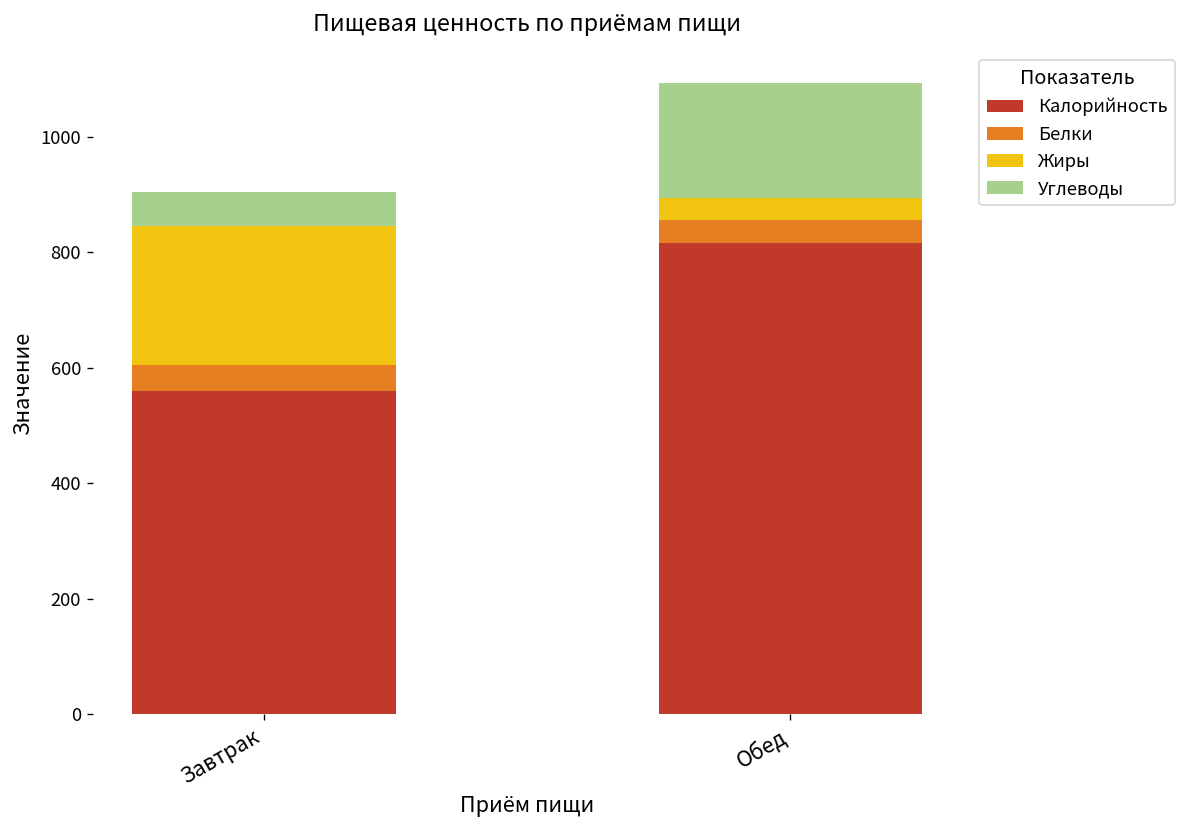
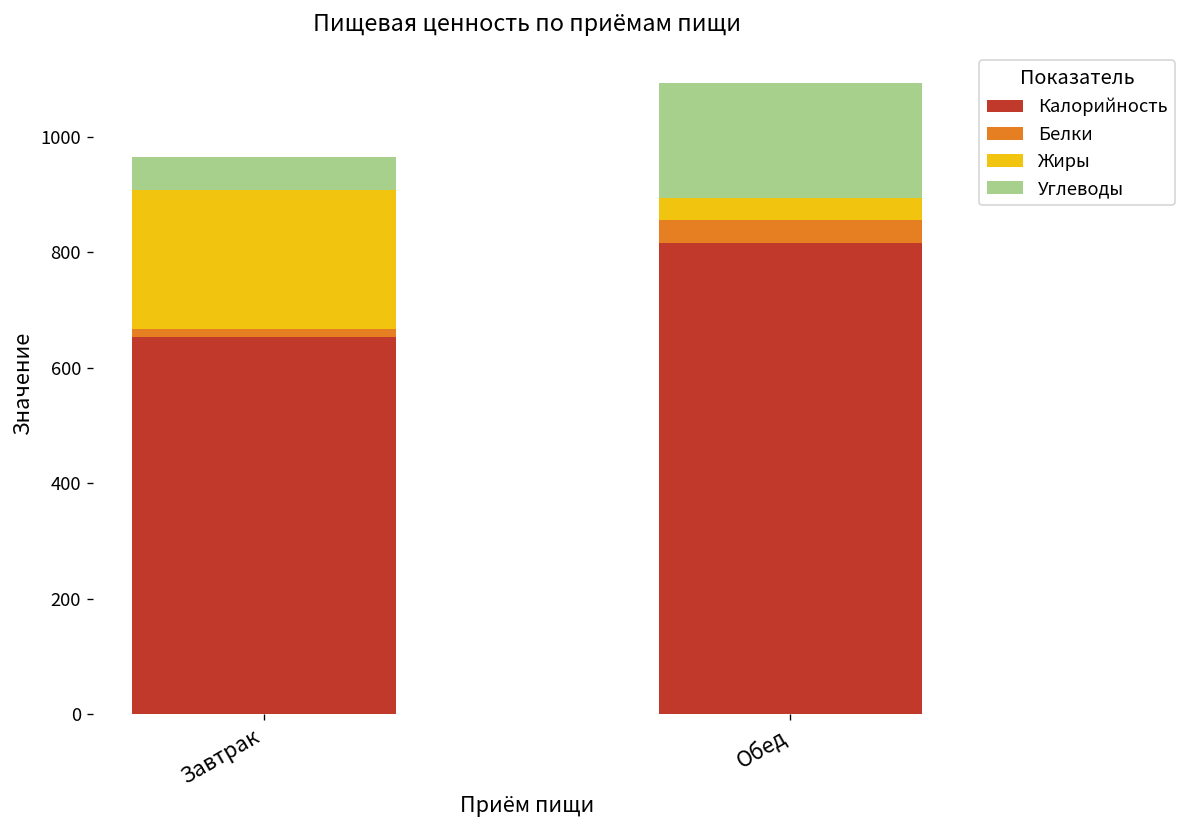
  {
    "Калорийность": {
-     "Завтрак": 560,
+     "Завтрак": 650,
      "Обед": 820
    },
    "Белки": {
-     "Завтрак": 50,
+     "Завтрак": 10,
      "Обед": 40
    },
    "Жиры": {
      "Завтрак": 240,
      "Обед": 40
    },
    "Углеводы": {
      "Завтрак": 60,
      "Обед": 200
    }
  }
